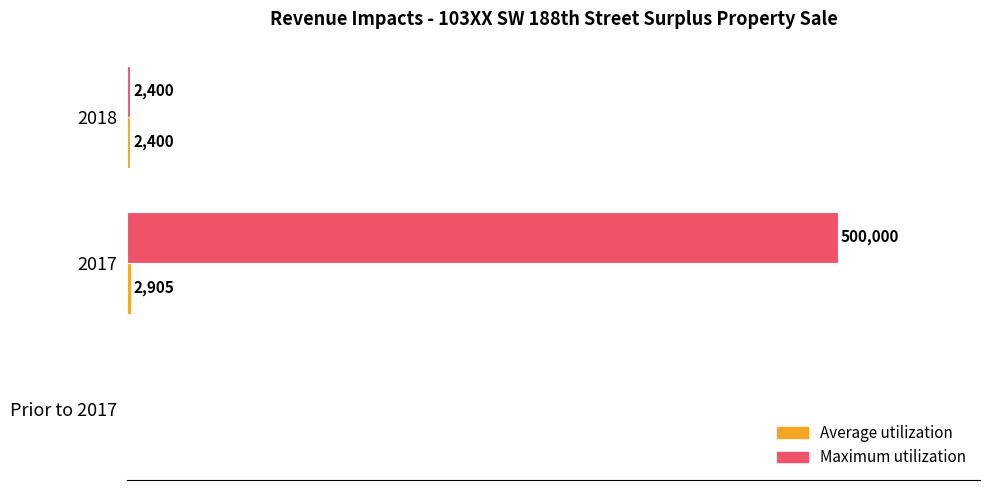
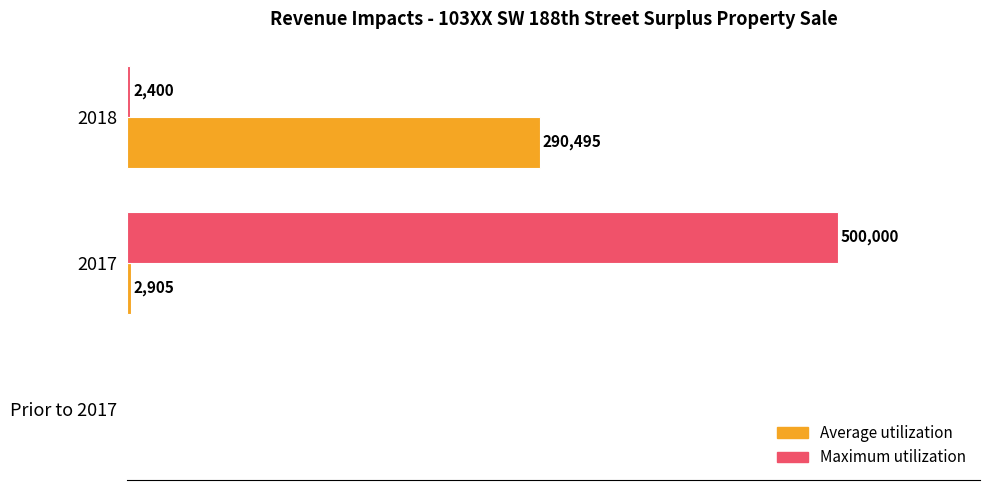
  {
    "Average utilization": {
-     "2018": "2,400",
+     "2018": "290,495",
      "2017": "2,905"
    },
    "Maximum utilization": {
      "2018": "2,400",
      "2017": "500,000"
    }
  }
